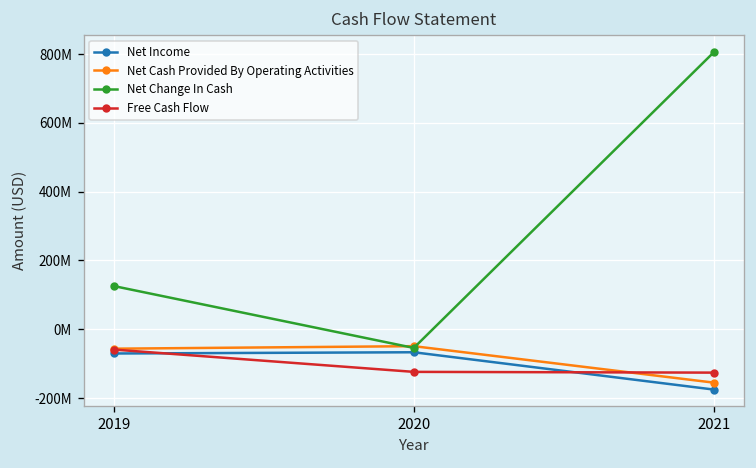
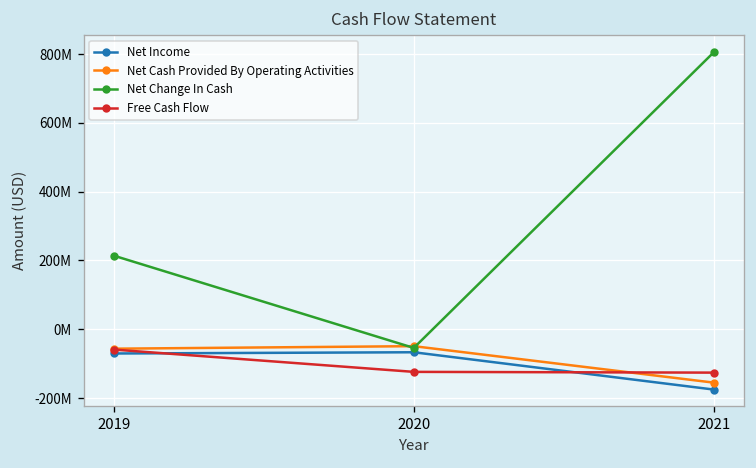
  {
    "Net Income": {
      "2019": -70000000,
      "2020": -70000000,
      "2021": -180000000
    },
    "Net Cash Provided By Operating Activities": {
      "2021": -160000000
    },
    "Net Change In Cash": {
-     "2019": 130000000,
+     "2019": 210000000,
      "2021": 810000000
    },
    "Free Cash Flow": {
      "2020": -120000000,
      "2021": -130000000
    }
  }
